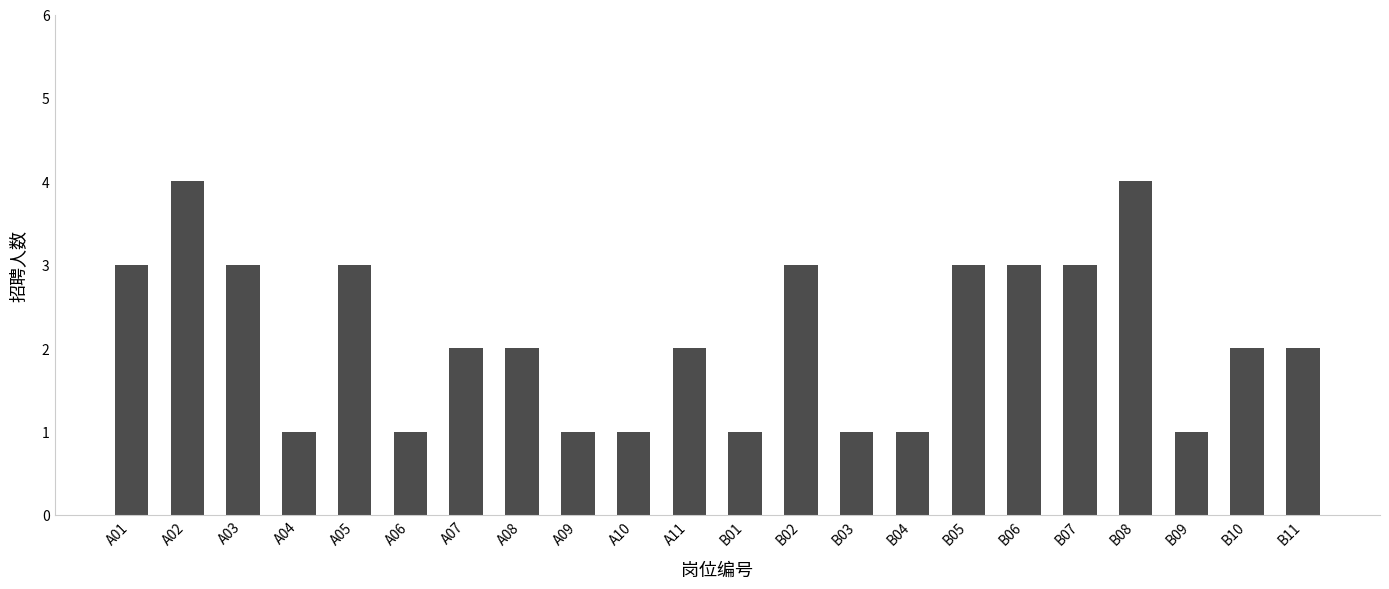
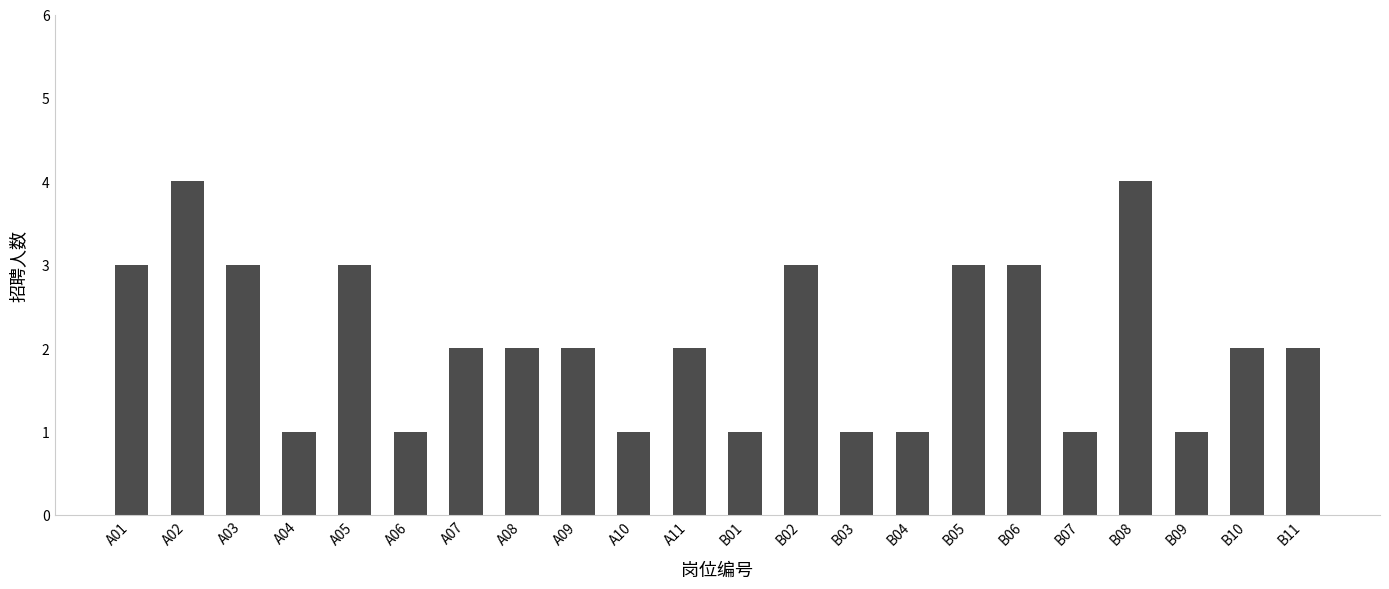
  {
    "A01": 3,
    "A02": 4,
    "A03": 3,
    "A04": 1,
    "A05": 3,
    "A06": 1,
    "A07": 2,
    "A08": 2,
-   "A09": 1,
+   "A09": 2,
    "A10": 1,
    "A11": 2,
    "B01": 1,
    "B02": 3,
    "B03": 1,
    "B04": 1,
    "B05": 3,
    "B06": 3,
-   "B07": 3,
+   "B07": 1,
    "B08": 4,
    "B09": 1,
    "B10": 2,
    "B11": 2
  }
